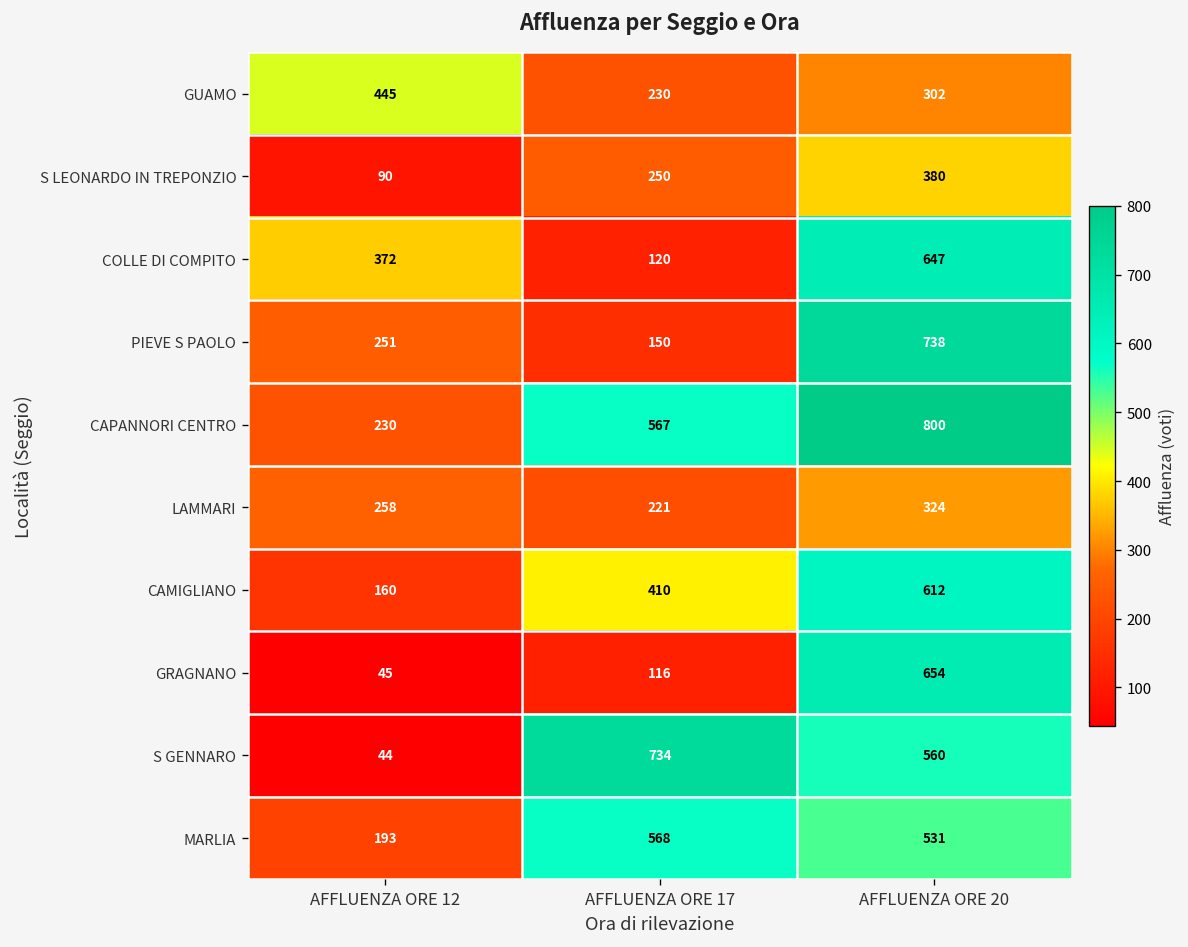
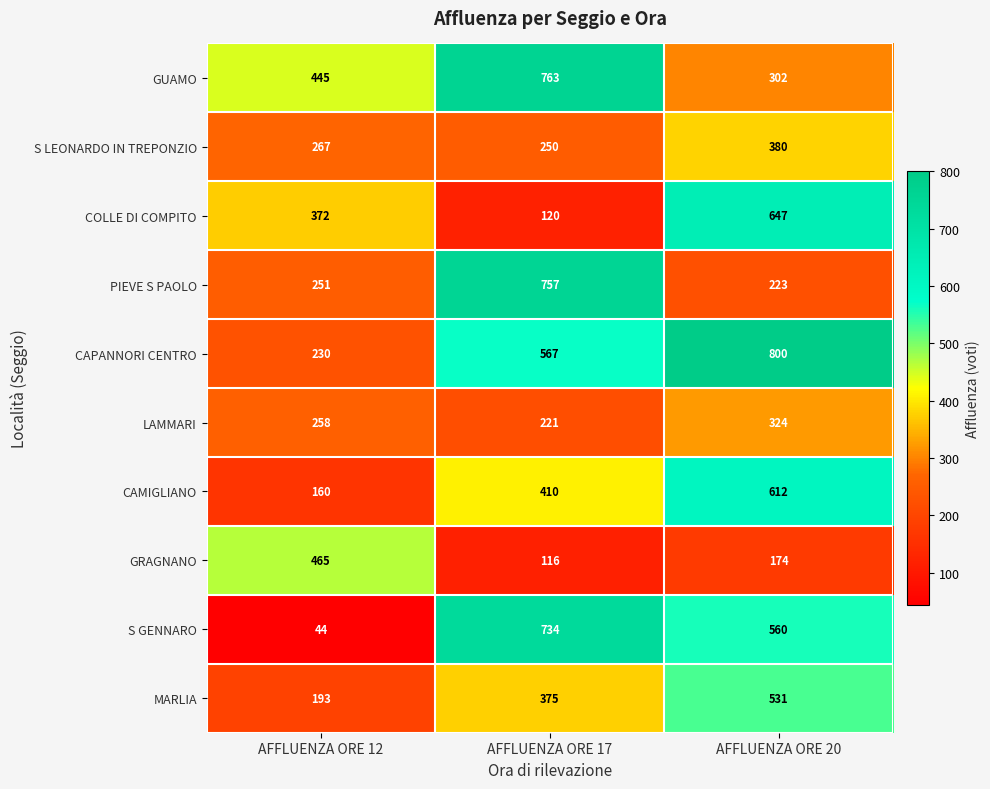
  {
    "GUAMO": {
      "AFFLUENZA ORE 12": 445,
-     "AFFLUENZA ORE 17": 230,
+     "AFFLUENZA ORE 17": 763,
      "AFFLUENZA ORE 20": 302
    },
    "S LEONARDO IN TREPONZIO": {
-     "AFFLUENZA ORE 12": 90,
+     "AFFLUENZA ORE 12": 267,
      "AFFLUENZA ORE 17": 250,
      "AFFLUENZA ORE 20": 380
    },
    "COLLE DI COMPITO": {
      "AFFLUENZA ORE 12": 372,
      "AFFLUENZA ORE 17": 120,
      "AFFLUENZA ORE 20": 647
    },
    "PIEVE S PAOLO": {
      "AFFLUENZA ORE 12": 251,
-     "AFFLUENZA ORE 17": 150,
-     "AFFLUENZA ORE 20": 738
+     "AFFLUENZA ORE 17": 757,
+     "AFFLUENZA ORE 20": 223
    },
    "CAPANNORI CENTRO": {
      "AFFLUENZA ORE 12": 230,
      "AFFLUENZA ORE 17": 567,
      "AFFLUENZA ORE 20": 800
    },
    "LAMMARI": {
      "AFFLUENZA ORE 12": 258,
      "AFFLUENZA ORE 17": 221,
      "AFFLUENZA ORE 20": 324
    },
    "CAMIGLIANO": {
      "AFFLUENZA ORE 12": 160,
      "AFFLUENZA ORE 17": 410,
      "AFFLUENZA ORE 20": 612
    },
    "GRAGNANO": {
-     "AFFLUENZA ORE 12": 45,
+     "AFFLUENZA ORE 12": 465,
      "AFFLUENZA ORE 17": 116,
-     "AFFLUENZA ORE 20": 654
+     "AFFLUENZA ORE 20": 174
    },
    "S GENNARO": {
      "AFFLUENZA ORE 12": 44,
      "AFFLUENZA ORE 17": 734,
      "AFFLUENZA ORE 20": 560
    },
    "MARLIA": {
      "AFFLUENZA ORE 12": 193,
-     "AFFLUENZA ORE 17": 568,
+     "AFFLUENZA ORE 17": 375,
      "AFFLUENZA ORE 20": 531
    }
  }
